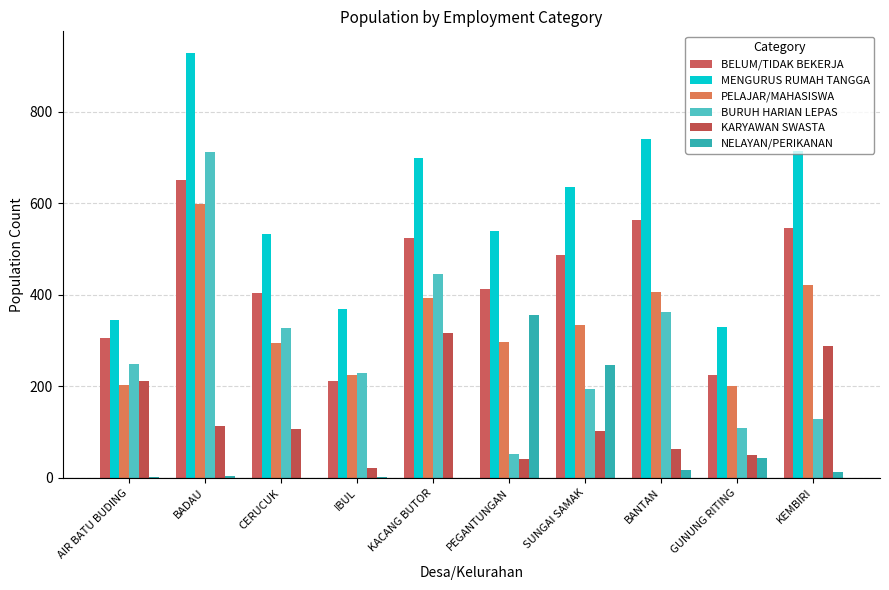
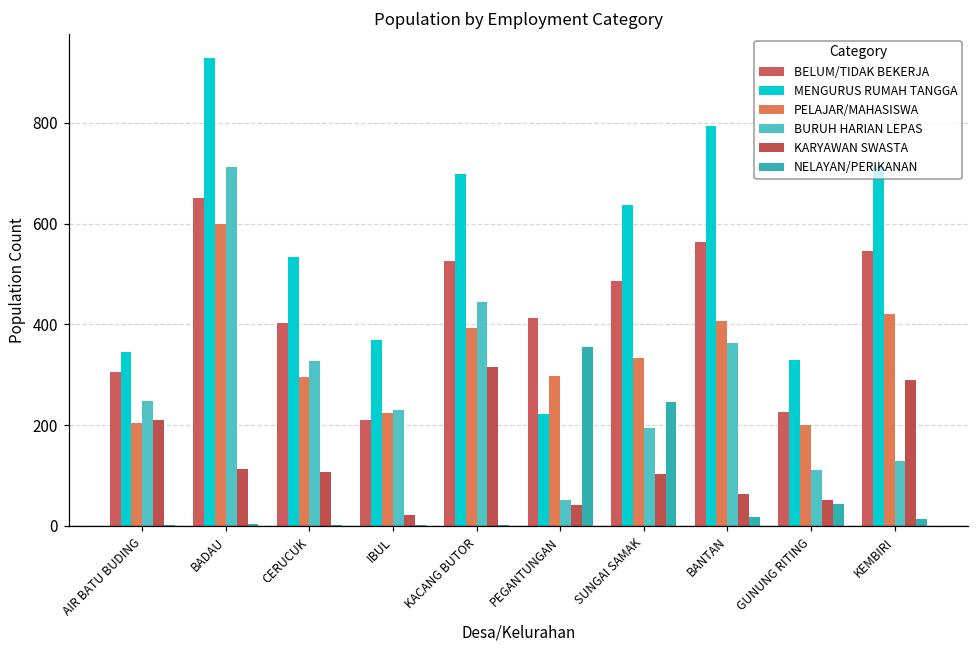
  {
    "MENGURUS RUMAH TANGGA": {
      "AIR BATU BUDING": 350,
      "BADAU": 930,
      "CERUCUK": 530,
      "IBUL": 370,
      "KACANG BUTOR": 700,
-     "PEGANTUNGAN": 540,
+     "PEGANTUNGAN": 220,
      "SUNGAI SAMAK": 640,
-     "BANTAN": 740,
+     "BANTAN": 790,
      "GUNUNG RITING": 330
    }
  }
